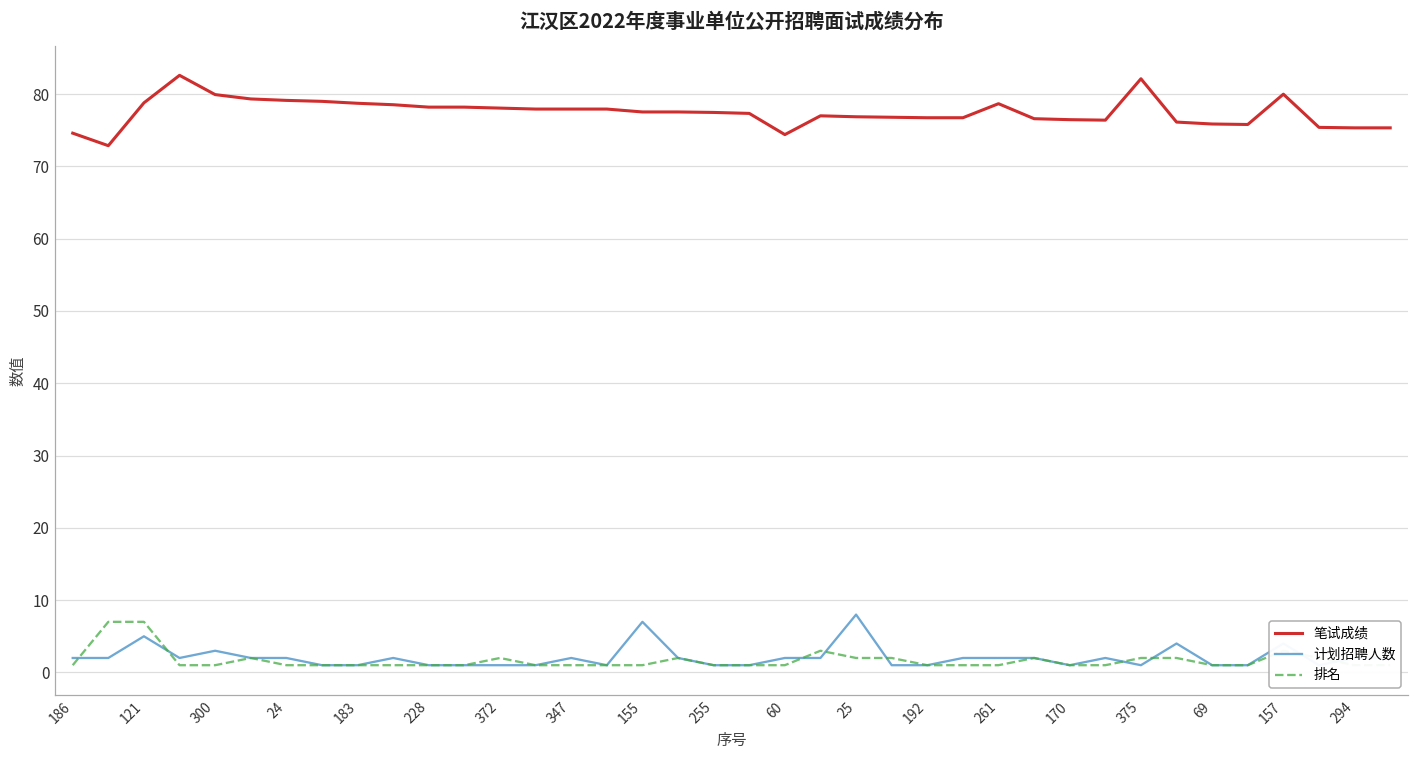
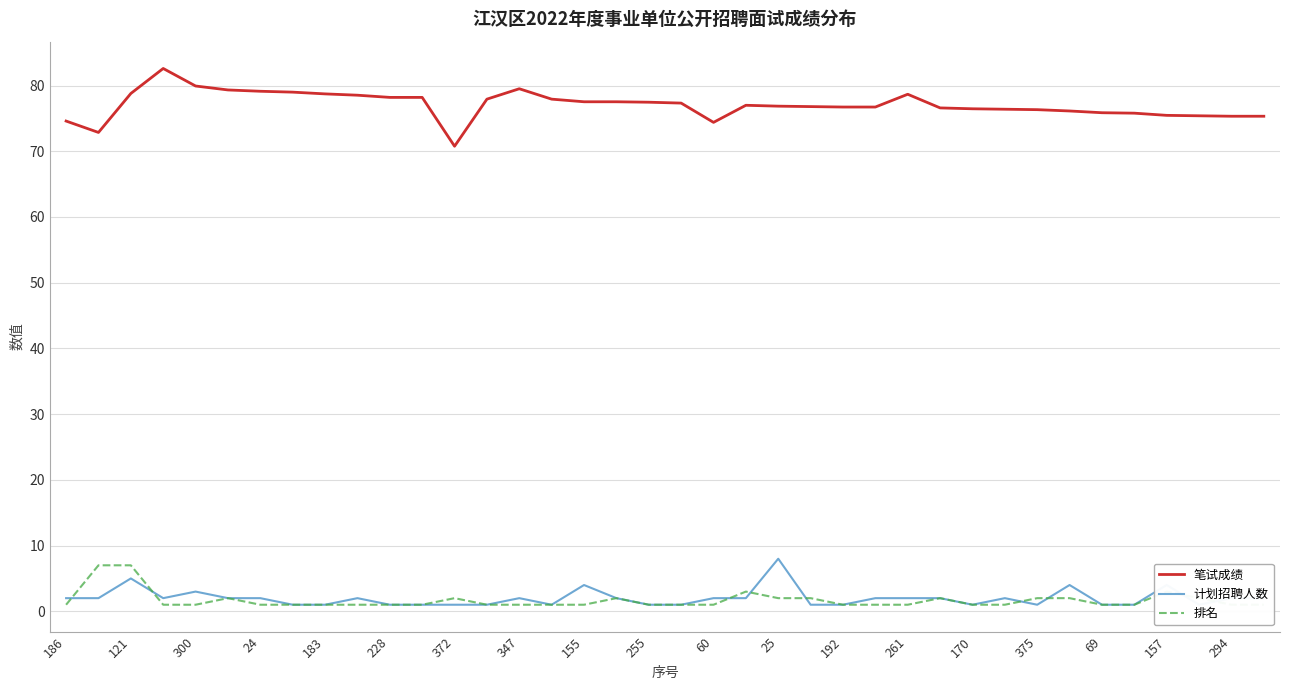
  {
    "笔试成绩": {
      "186": 75,
      "121": 79,
      "300": 80,
      "24": 79,
      "183": 79,
      "228": 78,
-     "372": 78,
-     "347": 78,
+     "372": 71,
+     "347": 80,
      "155": 78,
      "255": 77,
      "60": 74,
      "25": 77,
      "192": 77,
      "261": 79,
      "170": 76,
-     "375": 82,
+     "375": 76,
      "69": 76,
-     "157": 80,
+     "157": 75,
      "294": 75
    },
    "计划招聘人数": {
      "186": 2,
      "121": 5,
      "300": 3,
      "24": 2,
      "372": 1,
      "347": 2,
-     "155": 7,
+     "155": 4,
      "60": 2,
      "25": 8,
      "261": 2,
      "375": 1
    },
    "排名": {
      "186": 1,
      "121": 7,
      "300": 1,
      "24": 1,
      "372": 2,
      "347": 1,
      "155": 1,
      "60": 1,
      "25": 2,
      "261": 1,
      "375": 2
    }
  }
